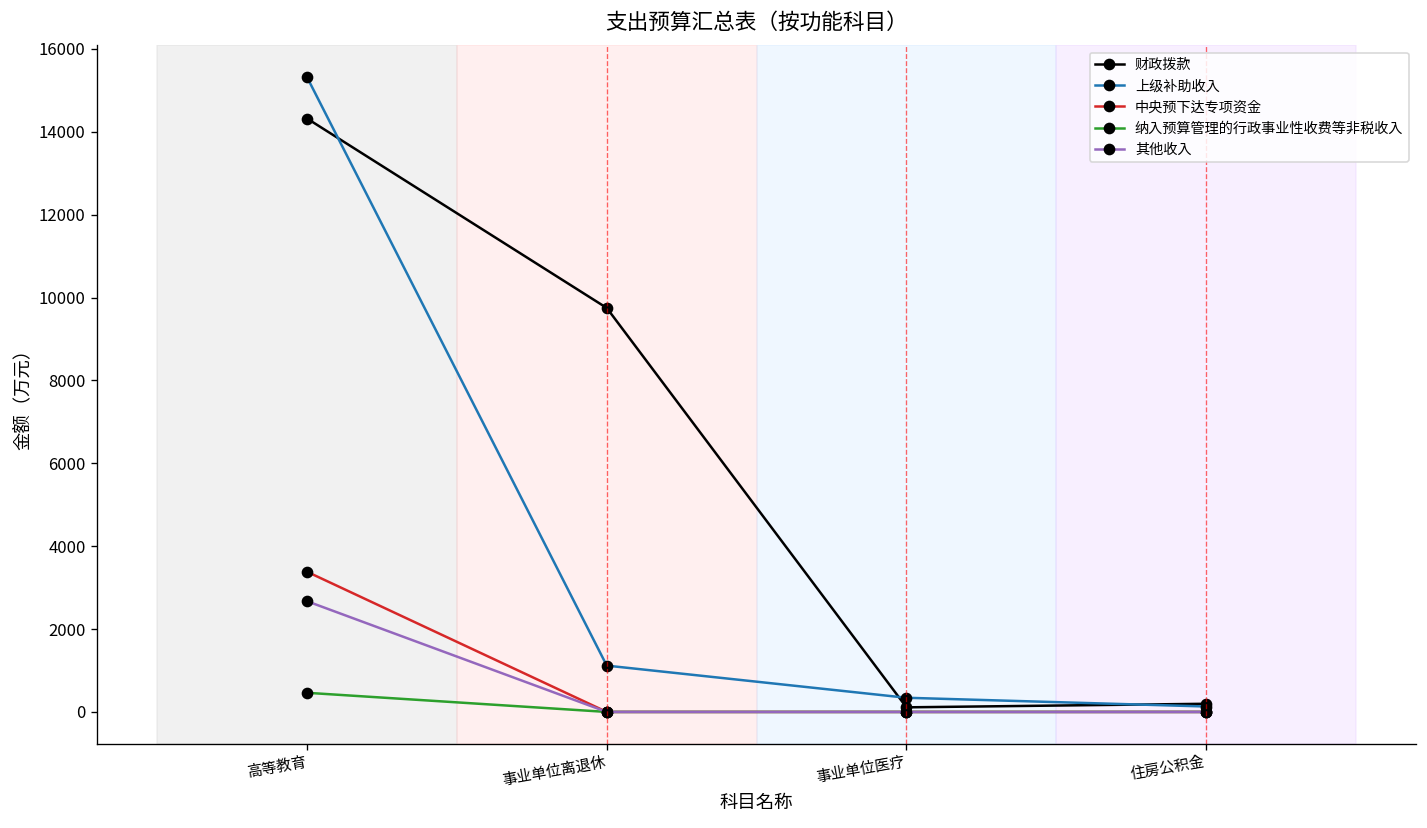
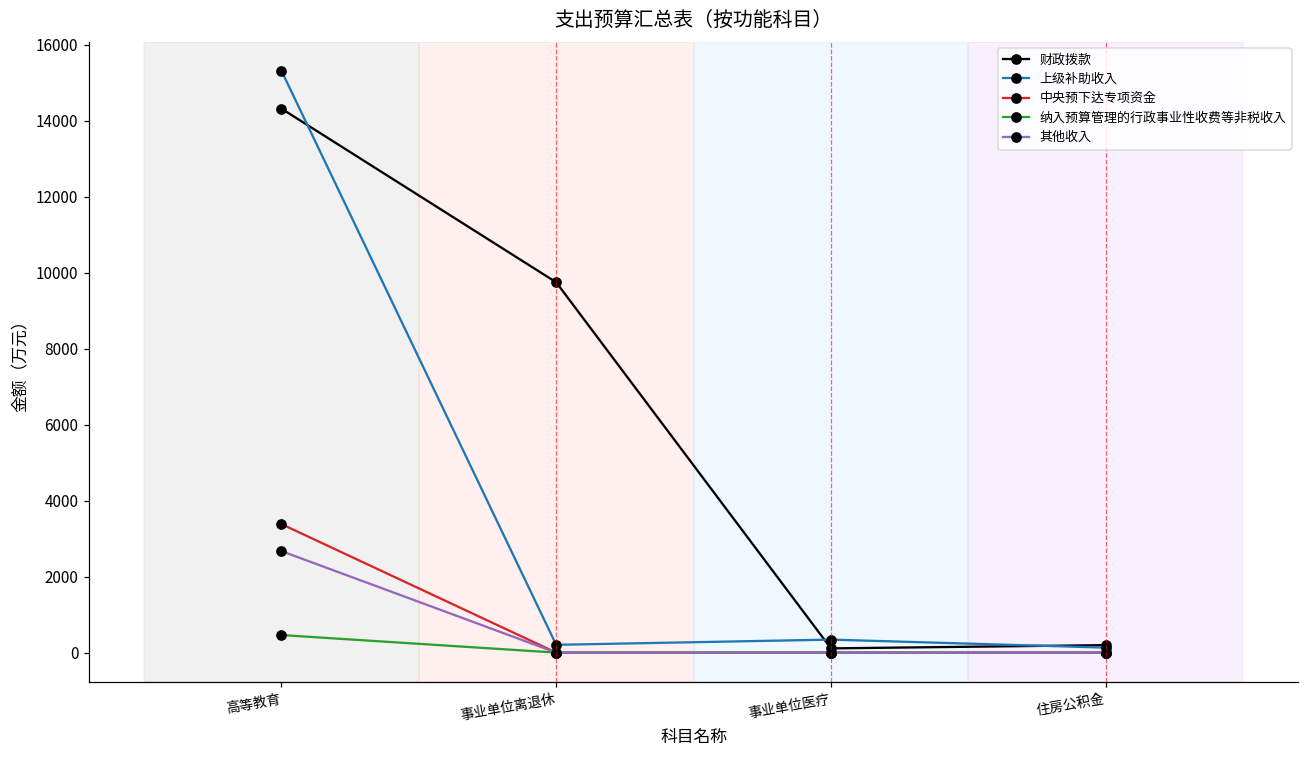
  {
    "财政拨款": {
      "高等教育": 14300,
      "事业单位离退休": 9800,
      "事业单位医疗": 100
    },
    "上级补助收入": {
      "高等教育": 15300,
-     "事业单位离退休": 1100,
+     "事业单位离退休": 200,
      "事业单位医疗": 300
    },
    "中央预下达专项资金": {
      "高等教育": 3400
    },
    "纳入预算管理的行政事业性收费等非税收入": {
      "高等教育": 500
    },
    "其他收入": {
      "高等教育": 2700
    }
  }
